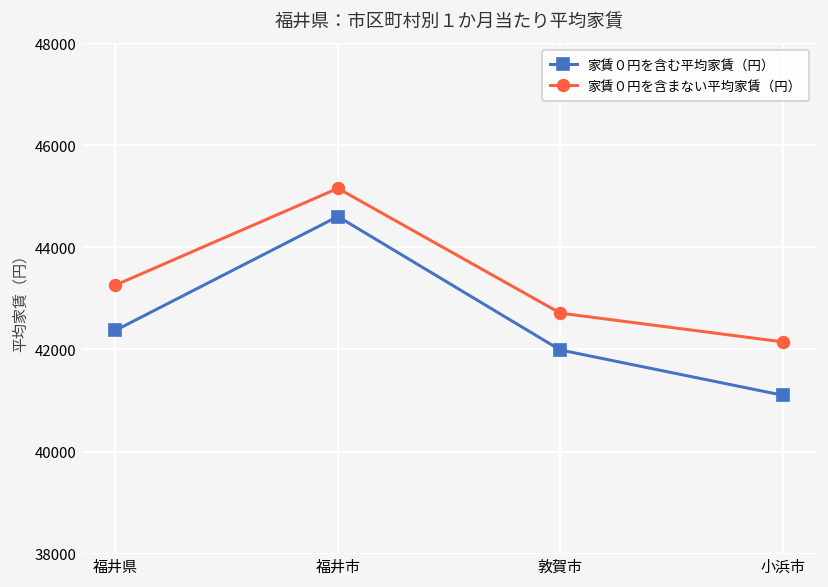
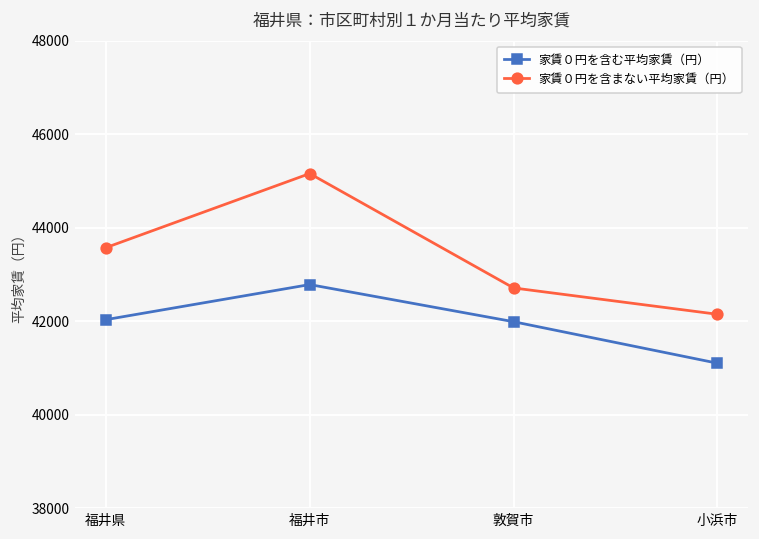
  {
    "家賃０円を含む平均家賃（円）": {
-     "福井県": 42400,
-     "福井市": 44600,
+     "福井県": 42000,
+     "福井市": 42800,
      "敦賀市": 42000,
      "小浜市": 41100
    },
    "家賃０円を含まない平均家賃（円）": {
-     "福井県": 43300,
+     "福井県": 43600,
      "福井市": 45200,
      "敦賀市": 42700,
      "小浜市": 42100
    }
  }
